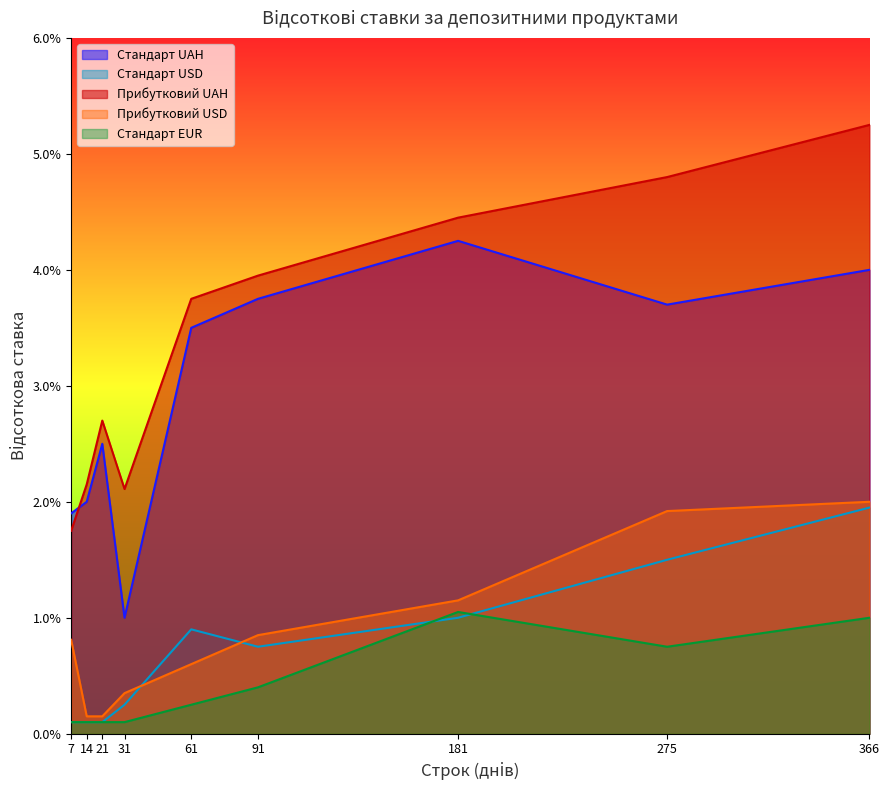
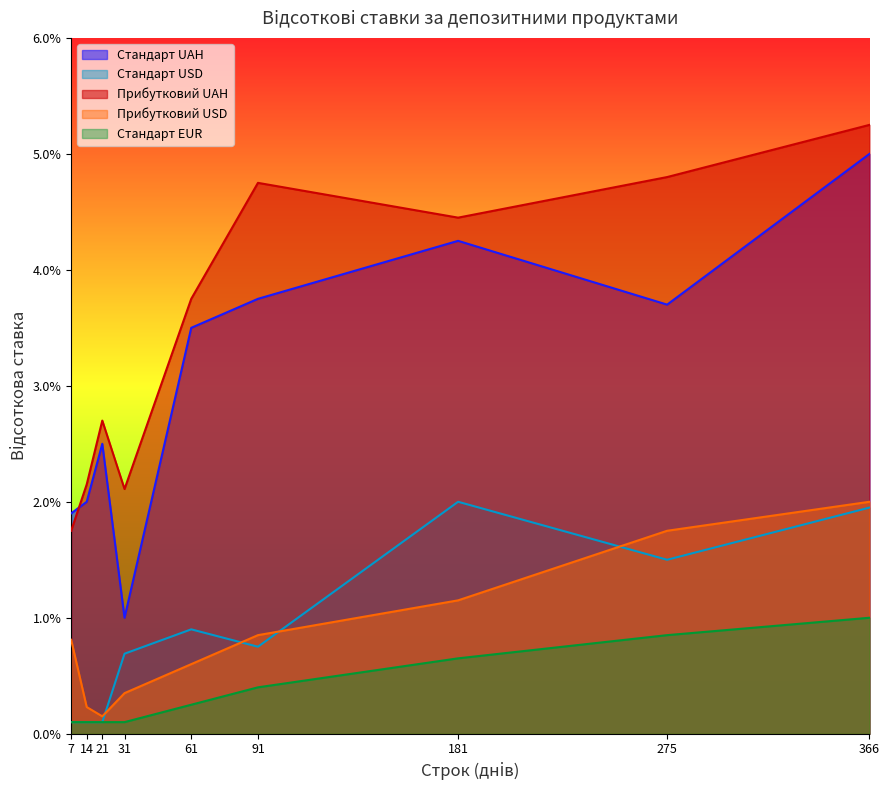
  {
    "Стандарт UAH": {
      "7": "1.90%",
      "14": "2.00%",
      "21": "2.50%",
      "31": "1.00%",
      "61": "3.50%",
      "91": "3.75%",
      "181": "4.25%",
      "275": "3.70%",
-     "366": "4.00%"
+     "366": "5.00%"
    },
    "Стандарт USD": {
-     "31": "0.25%",
+     "31": "0.69%",
      "61": "0.90%",
      "91": "0.75%",
-     "181": "1.00%",
+     "181": "2.00%",
      "275": "1.50%",
      "366": "1.95%"
    },
    "Прибутковий UAH": {
      "7": "1.75%",
      "14": "2.15%",
      "21": "2.70%",
      "31": "2.11%",
      "61": "3.75%",
-     "91": "3.95%",
+     "91": "4.75%",
      "181": "4.45%",
      "275": "4.80%",
      "366": "5.25%"
    },
    "Прибутковий USD": {
      "7": "0.81%",
-     "14": "0.15%",
+     "14": "0.23%",
      "21": "0.15%",
      "31": "0.35%",
      "61": "0.60%",
      "91": "0.85%",
      "181": "1.15%",
-     "275": "1.92%",
+     "275": "1.75%",
      "366": "2.00%"
    },
    "Стандарт EUR": {
      "31": "0.10%",
      "61": "0.25%",
      "91": "0.40%",
-     "181": "1.05%",
-     "275": "0.75%",
+     "181": "0.65%",
+     "275": "0.85%",
      "366": "1.00%"
    }
  }
